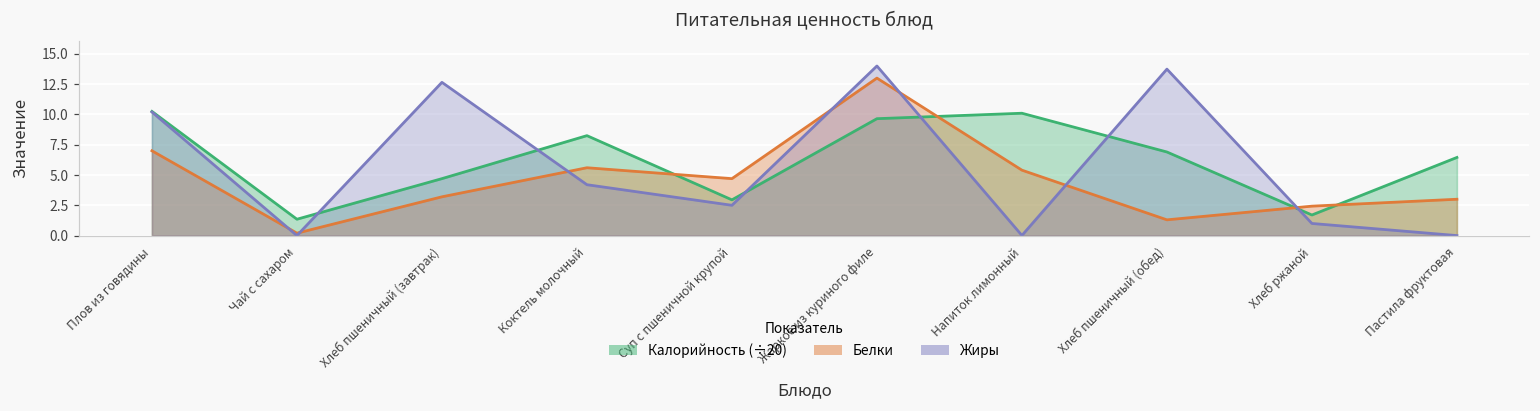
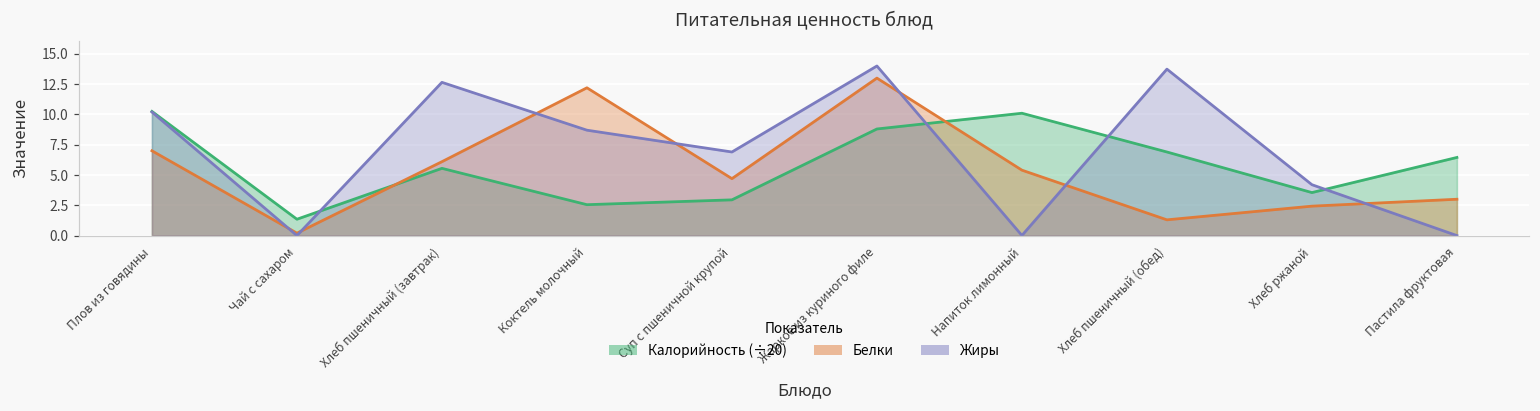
  {
    "Калорийность (÷20)": {
      "Чай с сахаром": 1.4,
-     "Хлеб пшеничный (завтрак)": 4.7,
-     "Коктель молочный": 8.3,
+     "Хлеб пшеничный (завтрак)": 5.6,
+     "Коктель молочный": 2.6,
      "Суп с пшеничной крупой": 3.0,
-     "Жаркое из куриного филе": 9.7,
+     "Жаркое из куриного филе": 8.8,
      "Напиток лимонный": 10.1,
      "Хлеб пшеничный (обед)": 6.9,
-     "Хлеб ржаной": 1.7,
+     "Хлеб ржаной": 3.6,
      "Пастила фруктовая": 6.5
    },
    "Белки": {
      "Плов из говядины": 7.0,
-     "Хлеб пшеничный (завтрак)": 3.2,
-     "Коктель молочный": 5.6,
+     "Хлеб пшеничный (завтрак)": 6.1,
+     "Коктель молочный": 12.2,
      "Суп с пшеничной крупой": 4.7,
      "Жаркое из куриного филе": 13.0,
      "Напиток лимонный": 5.4,
      "Хлеб пшеничный (обед)": 1.3,
      "Хлеб ржаной": 2.4,
      "Пастила фруктовая": 3.0
    },
    "Жиры": {
      "Хлеб пшеничный (завтрак)": 12.7,
-     "Коктель молочный": 4.2,
-     "Суп с пшеничной крупой": 2.5,
+     "Коктель молочный": 8.7,
+     "Суп с пшеничной крупой": 6.9,
      "Жаркое из куриного филе": 14.0,
      "Напиток лимонный": 0.0,
      "Хлеб пшеничный (обед)": 13.7,
-     "Хлеб ржаной": 1.0,
+     "Хлеб ржаной": 4.2,
      "Пастила фруктовая": 0.0
    }
  }
